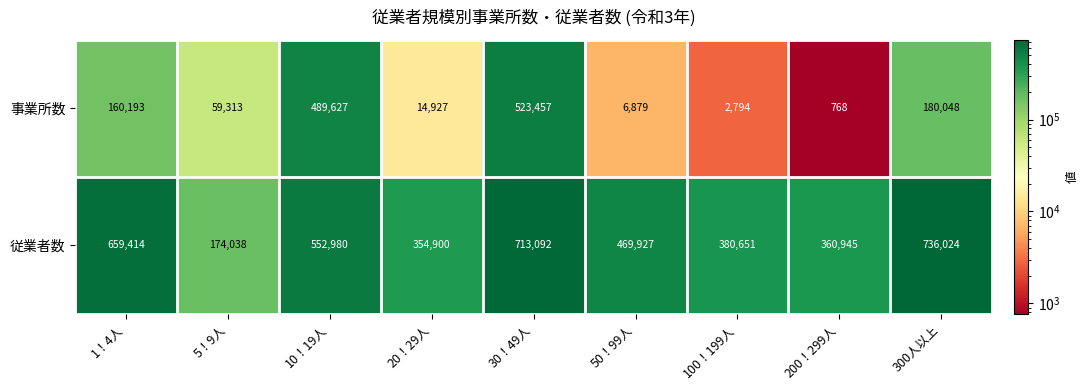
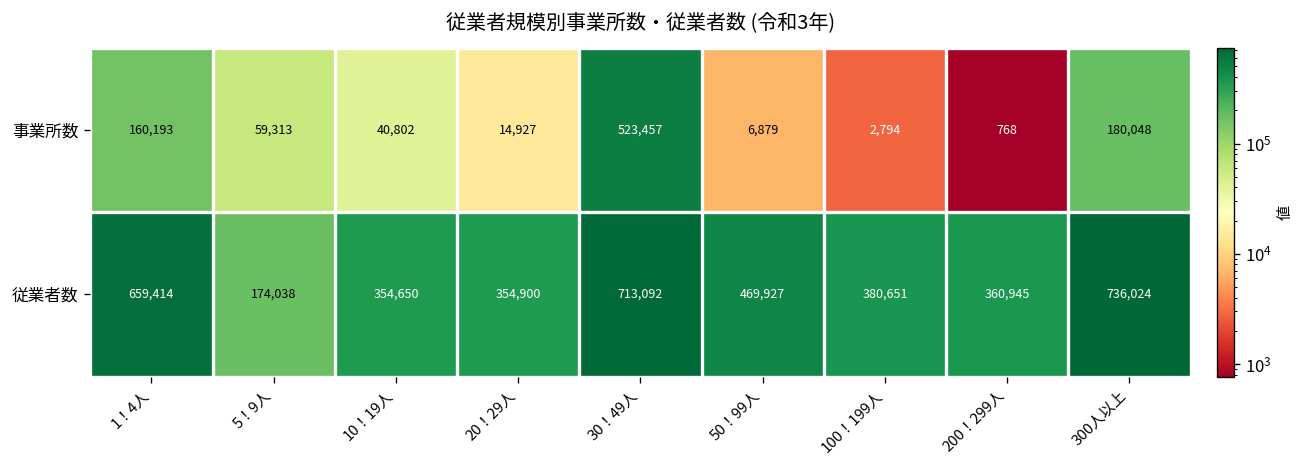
  {
    "事業所数": {
      "1！4人": "160,193",
      "5！9人": "59,313",
-     "10！19人": "489,627",
+     "10！19人": "40,802",
      "20！29人": "14,927",
      "30！49人": "523,457",
      "50！99人": "6,879",
      "100！199人": "2,794",
      "200！299人": "768",
      "300人以上": "180,048"
    },
    "従業者数": {
      "1！4人": "659,414",
      "5！9人": "174,038",
-     "10！19人": "552,980",
+     "10！19人": "354,650",
      "20！29人": "354,900",
      "30！49人": "713,092",
      "50！99人": "469,927",
      "100！199人": "380,651",
      "200！299人": "360,945",
      "300人以上": "736,024"
    }
  }
